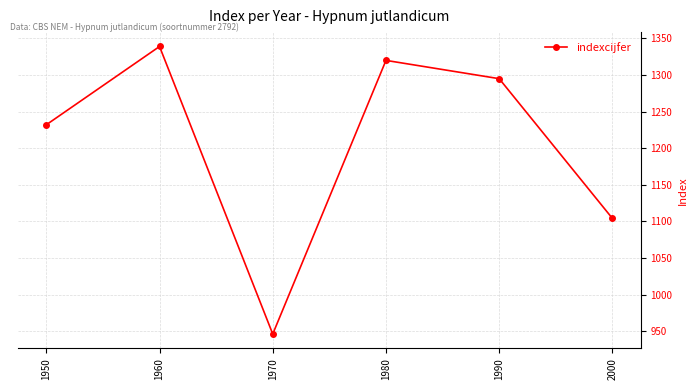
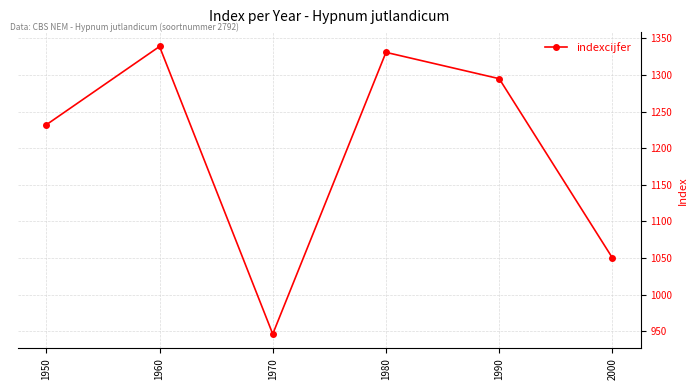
  {
    "1950": 1230,
    "1960": 1340,
    "1970": 950,
-   "1980": 1320,
+   "1980": 1330,
    "1990": 1300,
-   "2000": 1100
+   "2000": 1050
  }
